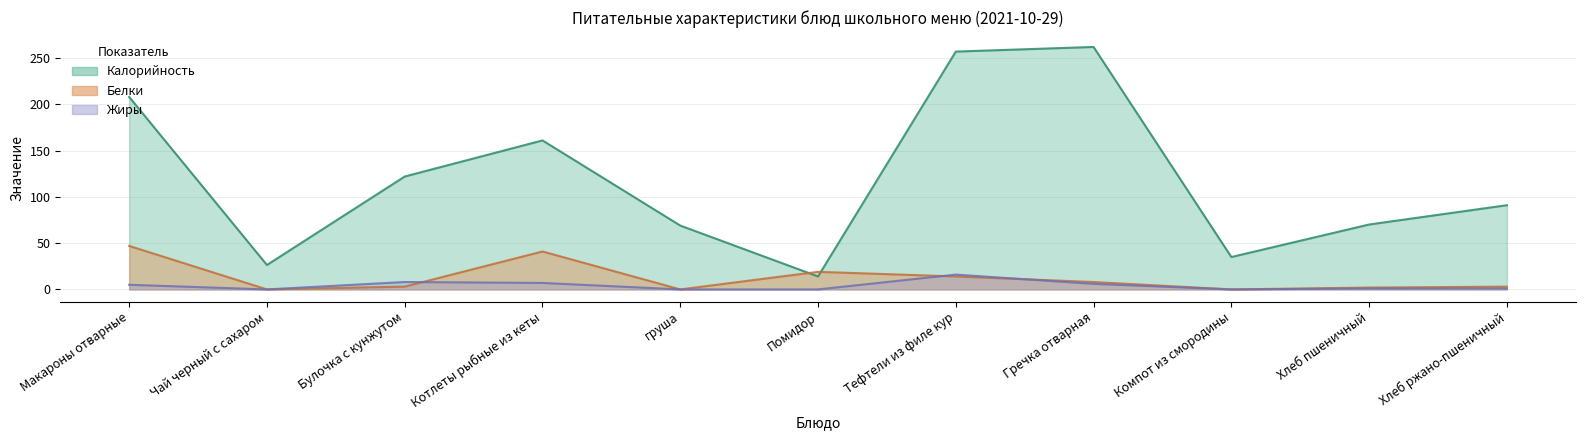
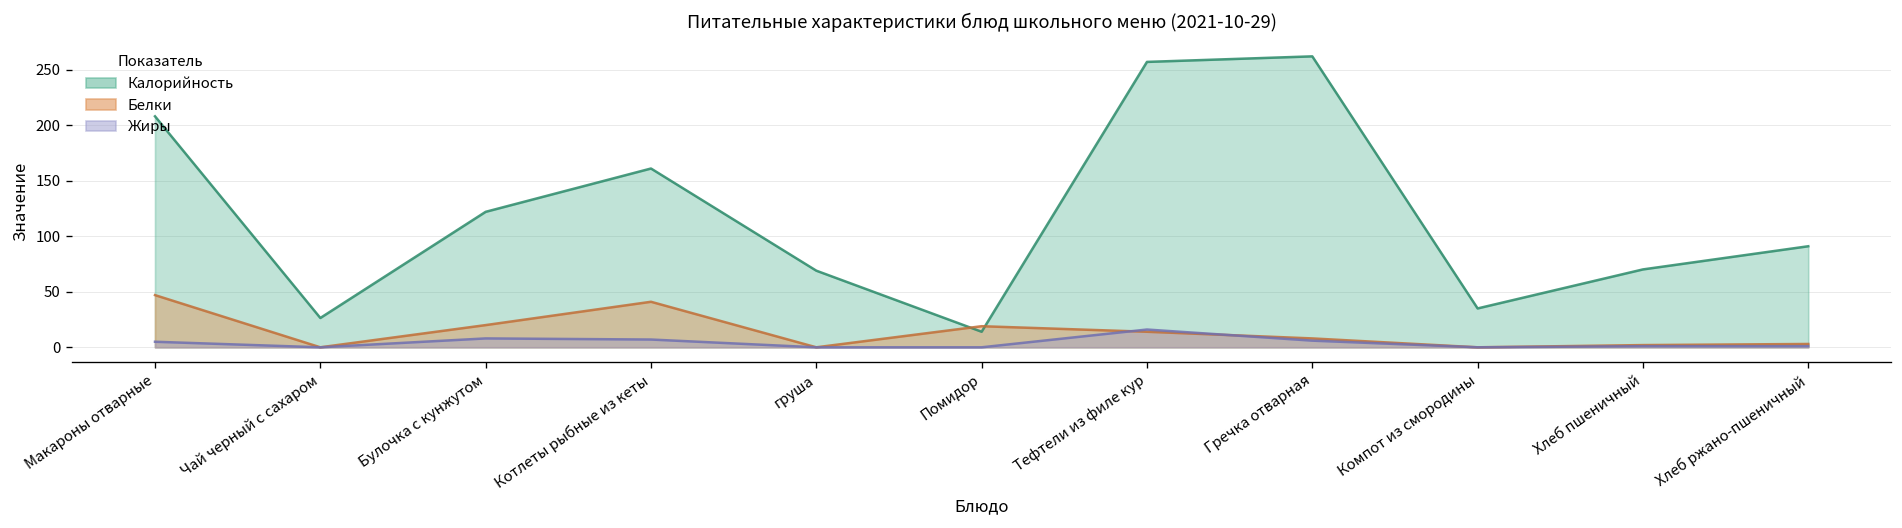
  {
    "Белки": {
      "Макароны отварные": 50,
-     "Булочка с кунжутом": 0,
+     "Булочка с кунжутом": 20,
      "Котлеты рыбные из кеты": 40,
      "Помидор": 20
    }
  }
